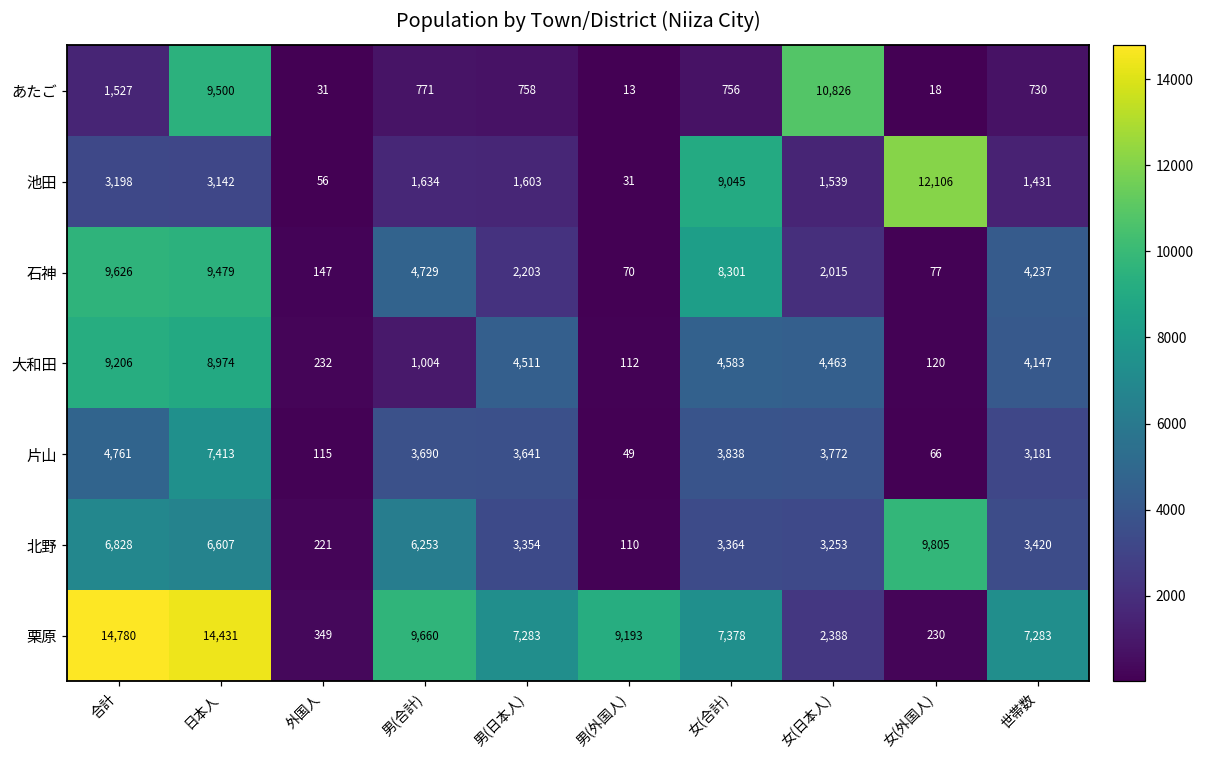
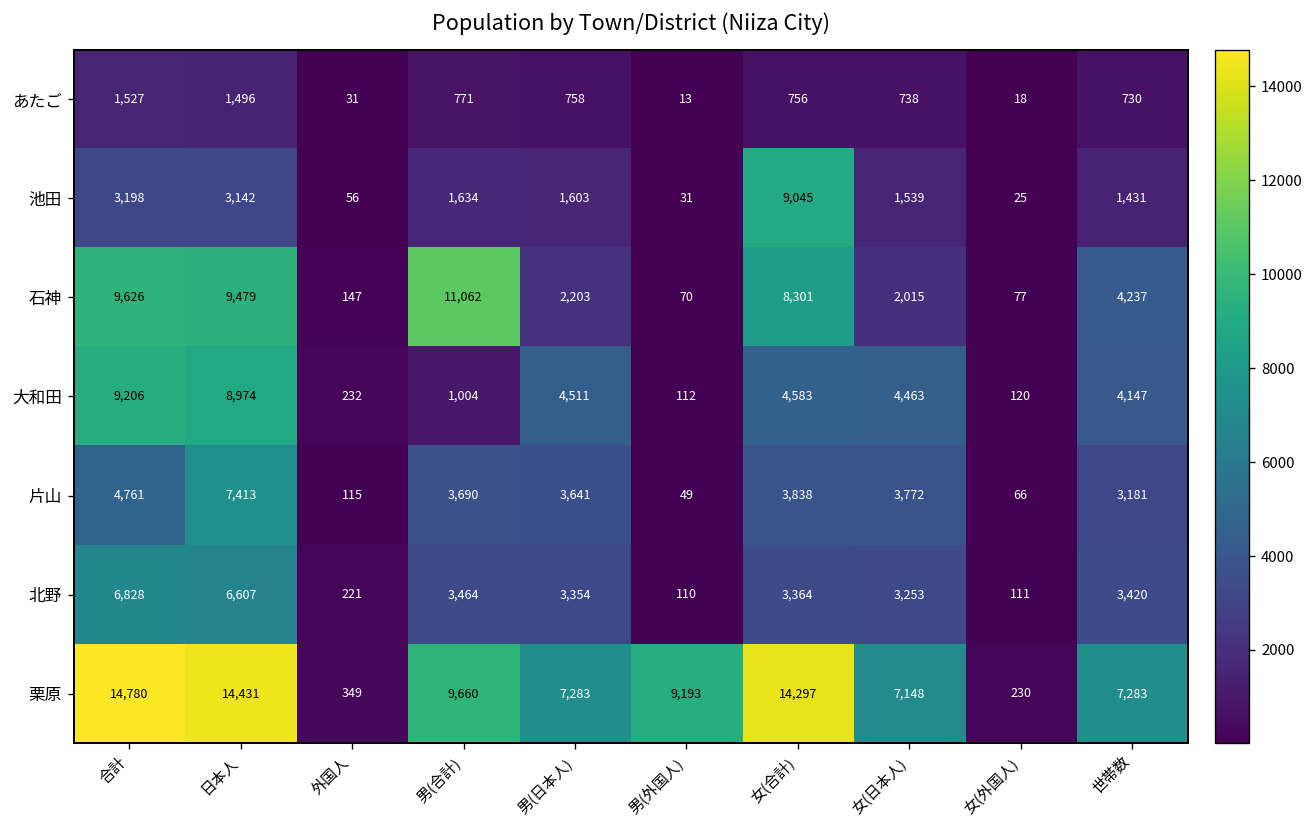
  {
    "あたご": {
      "合計": "1,527",
-     "日本人": "9,500",
+     "日本人": "1,496",
      "外国人": "31",
      "男(合計)": "771",
      "男(日本人)": "758",
      "男(外国人)": "13",
      "女(合計)": "756",
-     "女(日本人)": "10,826",
+     "女(日本人)": "738",
      "女(外国人)": "18",
      "世帯数": "730"
    },
    "池田": {
      "合計": "3,198",
      "日本人": "3,142",
      "外国人": "56",
      "男(合計)": "1,634",
      "男(日本人)": "1,603",
      "男(外国人)": "31",
      "女(合計)": "9,045",
      "女(日本人)": "1,539",
-     "女(外国人)": "12,106",
+     "女(外国人)": "25",
      "世帯数": "1,431"
    },
    "石神": {
      "合計": "9,626",
      "日本人": "9,479",
      "外国人": "147",
-     "男(合計)": "4,729",
+     "男(合計)": "11,062",
      "男(日本人)": "2,203",
      "男(外国人)": "70",
      "女(合計)": "8,301",
      "女(日本人)": "2,015",
      "女(外国人)": "77",
      "世帯数": "4,237"
    },
    "大和田": {
      "合計": "9,206",
      "日本人": "8,974",
      "外国人": "232",
      "男(合計)": "1,004",
      "男(日本人)": "4,511",
      "男(外国人)": "112",
      "女(合計)": "4,583",
      "女(日本人)": "4,463",
      "女(外国人)": "120",
      "世帯数": "4,147"
    },
    "片山": {
      "合計": "4,761",
      "日本人": "7,413",
      "外国人": "115",
      "男(合計)": "3,690",
      "男(日本人)": "3,641",
      "男(外国人)": "49",
      "女(合計)": "3,838",
      "女(日本人)": "3,772",
      "女(外国人)": "66",
      "世帯数": "3,181"
    },
    "北野": {
      "合計": "6,828",
      "日本人": "6,607",
      "外国人": "221",
-     "男(合計)": "6,253",
+     "男(合計)": "3,464",
      "男(日本人)": "3,354",
      "男(外国人)": "110",
      "女(合計)": "3,364",
      "女(日本人)": "3,253",
-     "女(外国人)": "9,805",
+     "女(外国人)": "111",
      "世帯数": "3,420"
    },
    "栗原": {
      "合計": "14,780",
      "日本人": "14,431",
      "外国人": "349",
      "男(合計)": "9,660",
      "男(日本人)": "7,283",
      "男(外国人)": "9,193",
-     "女(合計)": "7,378",
-     "女(日本人)": "2,388",
+     "女(合計)": "14,297",
+     "女(日本人)": "7,148",
      "女(外国人)": "230",
      "世帯数": "7,283"
    }
  }
